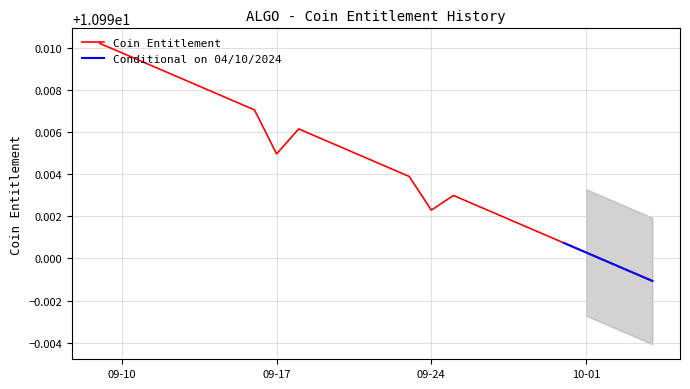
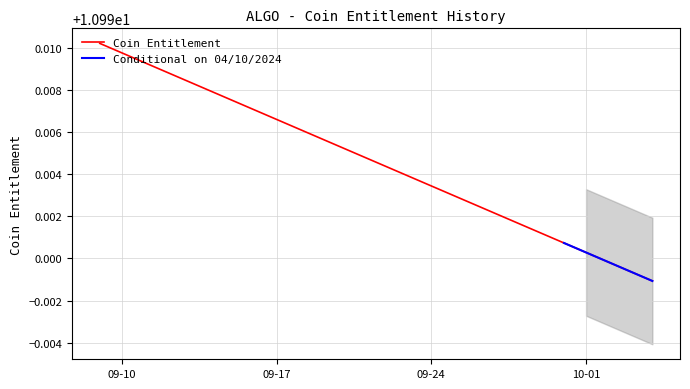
  {
    "Coin Entitlement": {
      "09-10": 10.9997,
-     "09-17": 10.9950,
-     "09-24": 10.9923
+     "09-17": 10.9966,
+     "09-24": 10.9934
    }
  }
